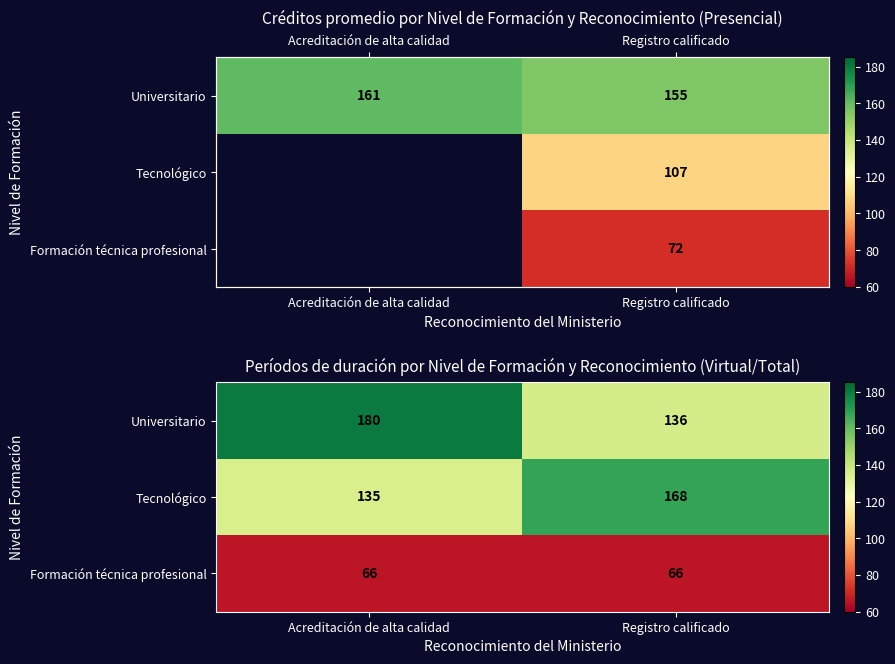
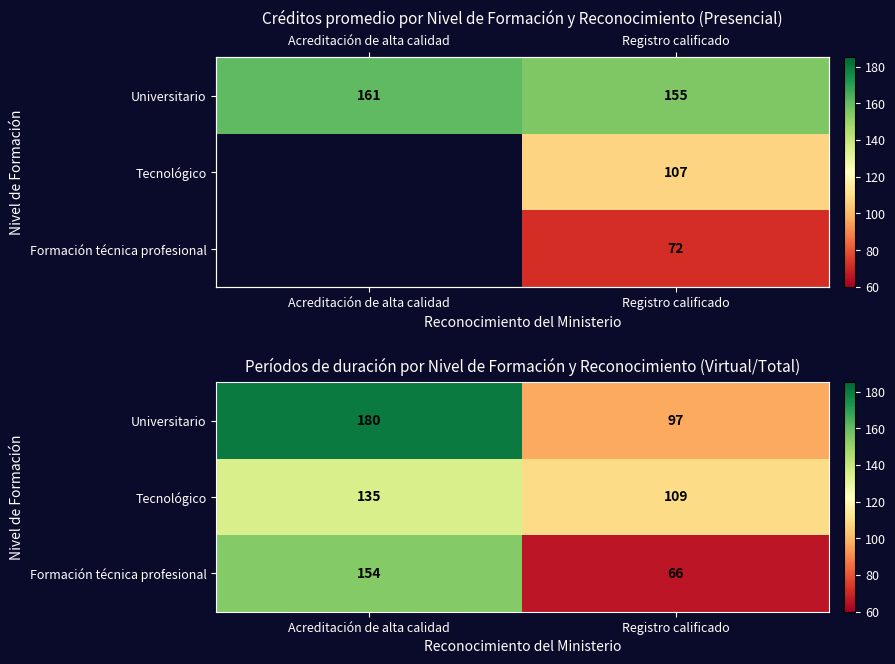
  {
    "Créditos promedio por Nivel de Formación y Reconocimiento (Presencial)": {
      "Universitario": {
        "Acreditación de alta calidad": 161,
        "Registro calificado": 155
      },
      "Tecnológico": {
        "Registro calificado": 107
      },
      "Formación técnica profesional": {
        "Registro calificado": 72
      }
    },
    "Períodos de duración por Nivel de Formación y Reconocimiento (Virtual/Total)": {
      "Universitario": {
        "Acreditación de alta calidad": 180,
-       "Registro calificado": 136
+       "Registro calificado": 97
      },
      "Tecnológico": {
        "Acreditación de alta calidad": 135,
-       "Registro calificado": 168
+       "Registro calificado": 109
      },
      "Formación técnica profesional": {
-       "Acreditación de alta calidad": 66,
+       "Acreditación de alta calidad": 154,
        "Registro calificado": 66
      }
    }
  }
